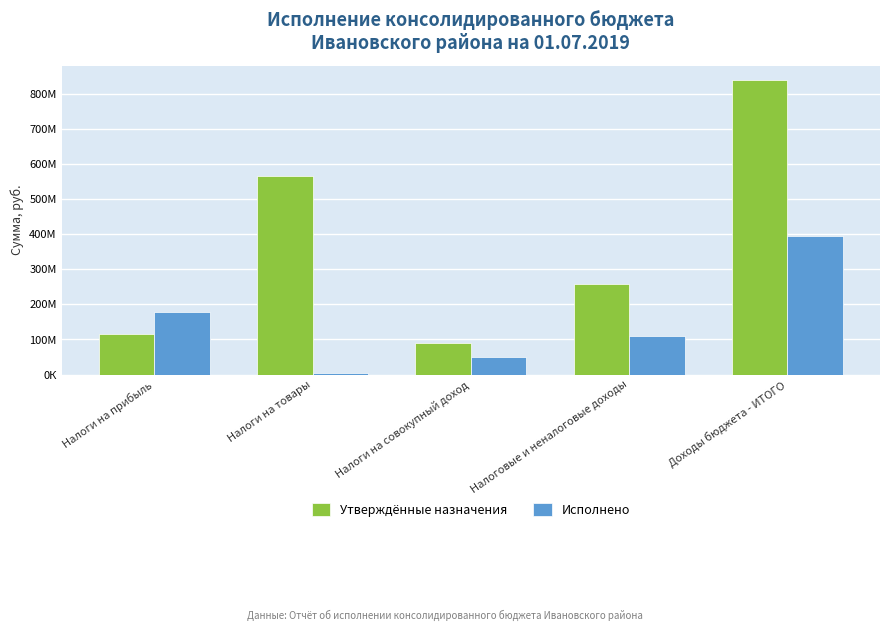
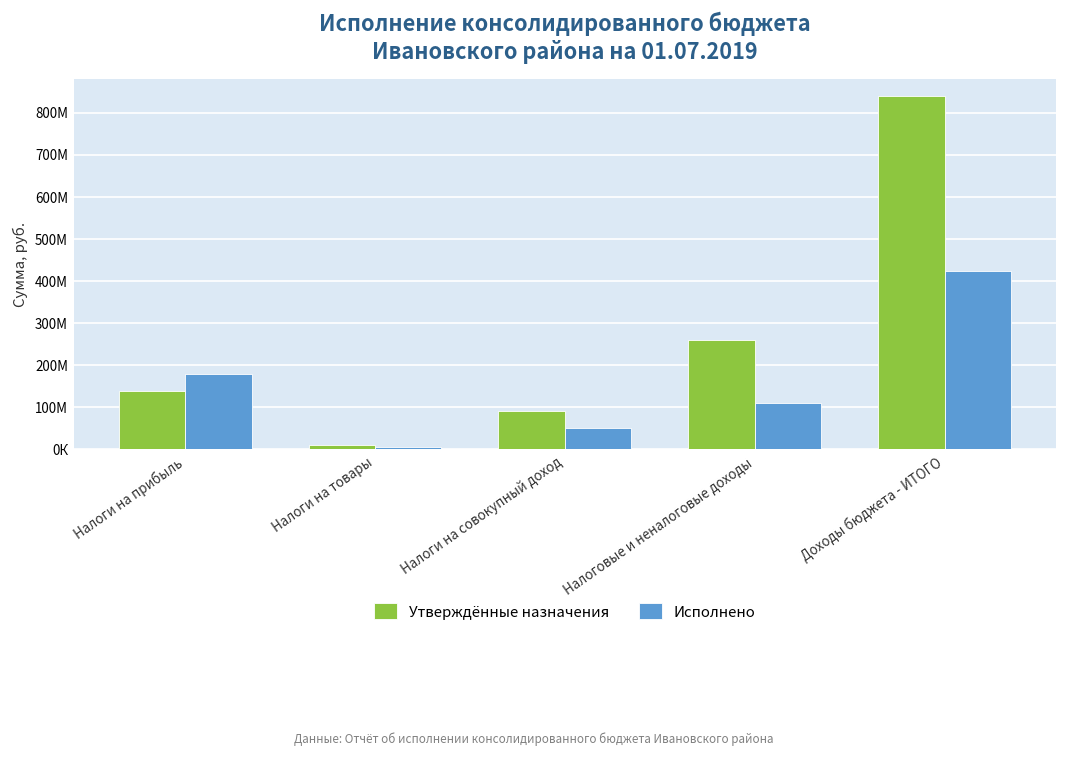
  {
    "Утверждённые назначения": {
-     "Налоги на прибыль": "110М",
-     "Налоги на товары": "570М",
+     "Налоги на прибыль": "140М",
+     "Налоги на товары": "10М",
      "Налоги на совокупный доход": "90М",
      "Налоговые и неналоговые доходы": "260М",
      "Доходы бюджета - ИТОГО": "840М"
    },
    "Исполнено": {
      "Налоги на прибыль": "180М",
      "Налоги на совокупный доход": "50М",
      "Налоговые и неналоговые доходы": "110М",
-     "Доходы бюджета - ИТОГО": "390М"
+     "Доходы бюджета - ИТОГО": "420М"
    }
  }
